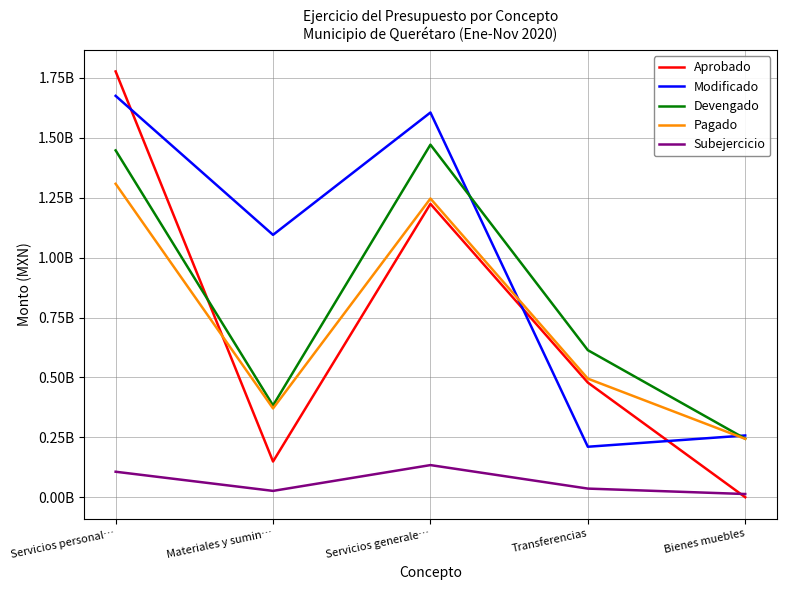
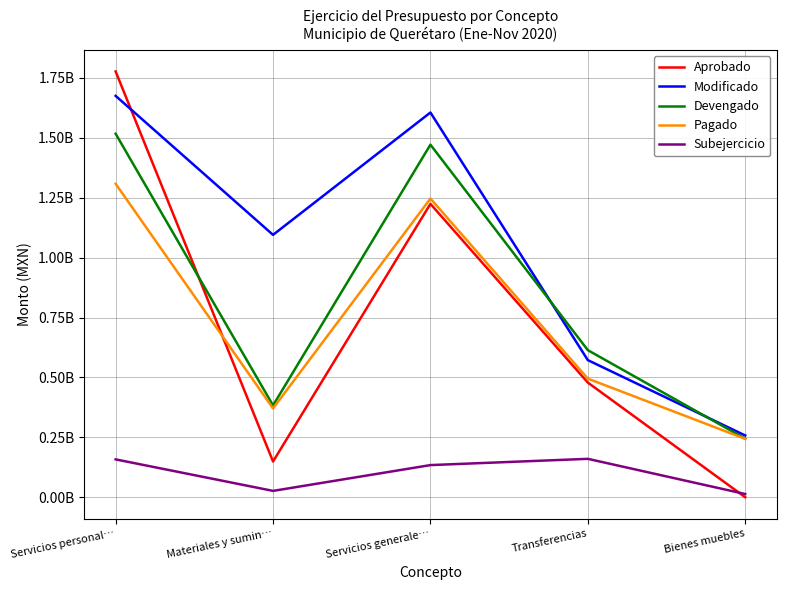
  {
    "Aprobado": {
      "Servicios personal…": 1780000000,
      "Materiales y sumin…": 150000000,
      "Servicios generale…": 1220000000,
      "Transferencias": 480000000,
      "Bienes muebles": 0
    },
    "Modificado": {
      "Servicios personal…": 1670000000,
      "Materiales y sumin…": 1090000000,
      "Servicios generale…": 1610000000,
-     "Transferencias": 210000000,
+     "Transferencias": 570000000,
      "Bienes muebles": 260000000
    },
    "Devengado": {
-     "Servicios personal…": 1450000000,
+     "Servicios personal…": 1520000000,
      "Materiales y sumin…": 380000000,
      "Servicios generale…": 1470000000,
      "Transferencias": 610000000
    },
    "Pagado": {
      "Servicios personal…": 1310000000,
      "Materiales y sumin…": 370000000,
      "Servicios generale…": 1250000000,
      "Transferencias": 490000000
    },
    "Subejercicio": {
-     "Servicios personal…": 110000000,
+     "Servicios personal…": 160000000,
      "Materiales y sumin…": 30000000,
      "Servicios generale…": 130000000,
-     "Transferencias": 40000000,
+     "Transferencias": 160000000,
      "Bienes muebles": 10000000
    }
  }
